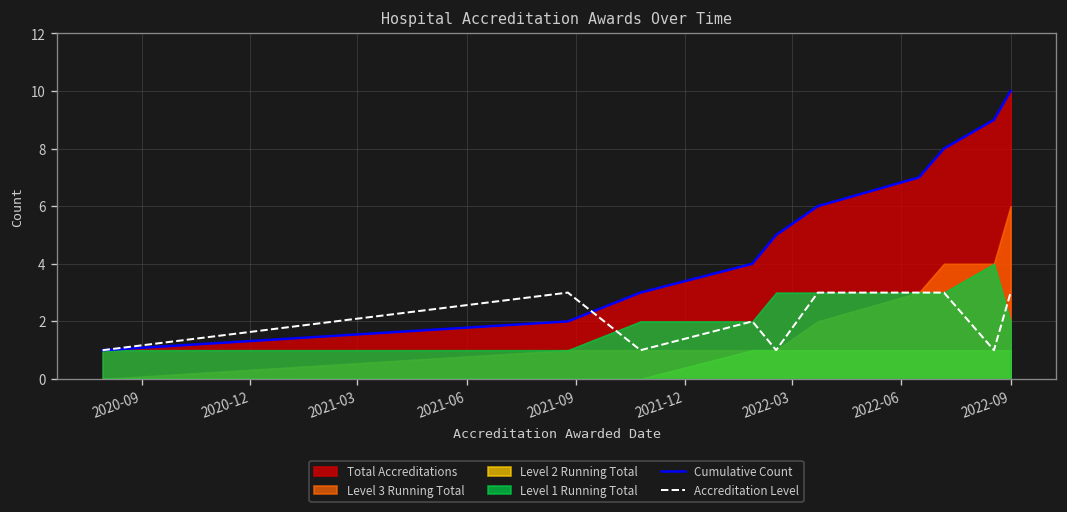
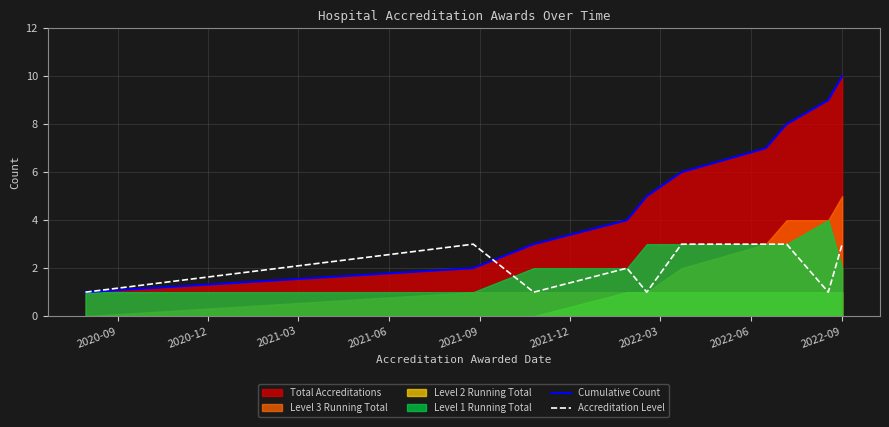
  {
    "Total Accreditations": {
      "2022-09": 10
    },
    "Level 3 Running Total": {
-     "2022-09": 6
+     "2022-09": 5
    },
    "Accreditation Level": {
      "2022-09": 3
    },
    "Level 2 Running Total": {
      "2022-09": 1
    },
    "Level 1 Running Total": {
      "2022-09": 2
    }
  }
